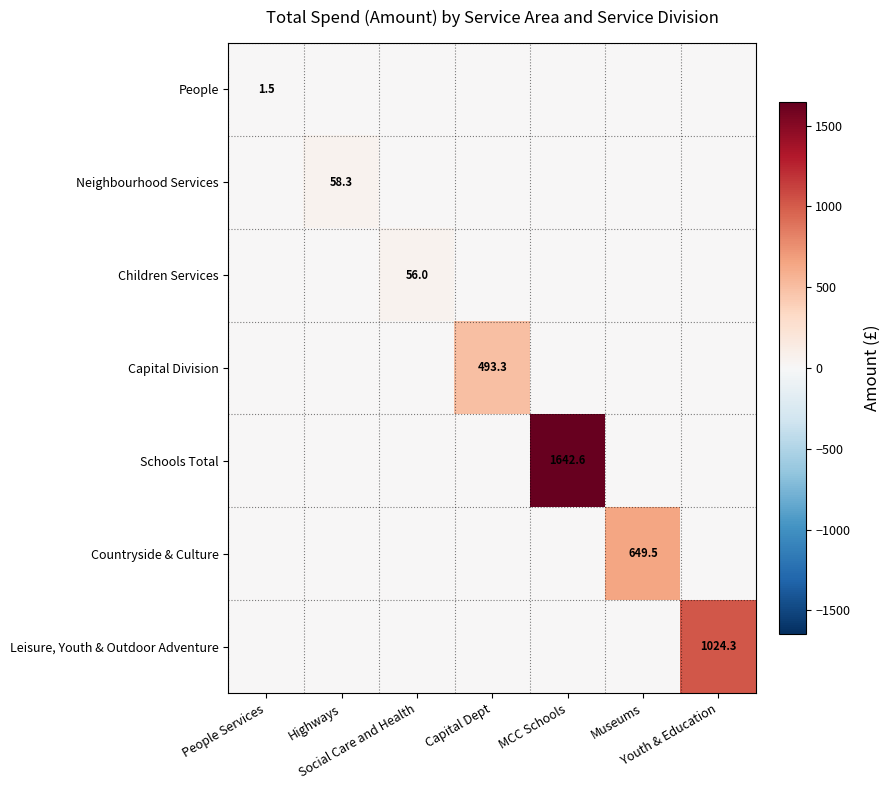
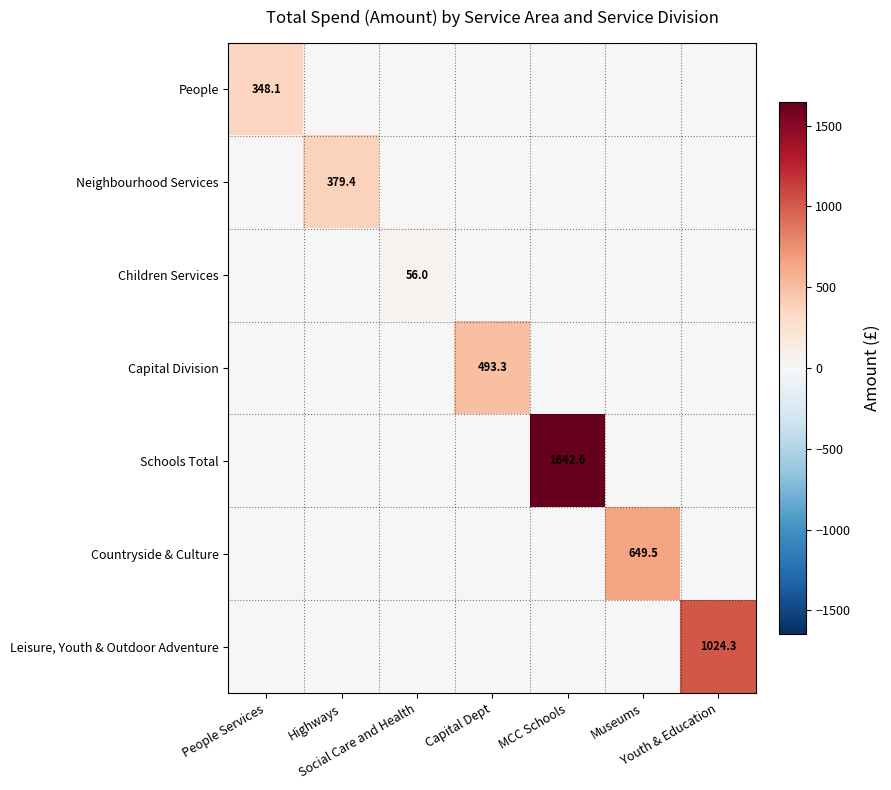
  {
    "People": {
-     "People Services": 1.5
+     "People Services": 348.1
    },
    "Neighbourhood Services": {
-     "Highways": 58.3
+     "Highways": 379.4
    },
    "Children Services": {
      "Social Care and Health": 56.0
    },
    "Capital Division": {
      "Capital Dept": 493.3
    },
    "Schools Total": {
      "MCC Schools": 1642.6
    },
    "Countryside & Culture": {
      "Museums": 649.5
    },
    "Leisure, Youth & Outdoor Adventure": {
      "Youth & Education": 1024.3
    }
  }
